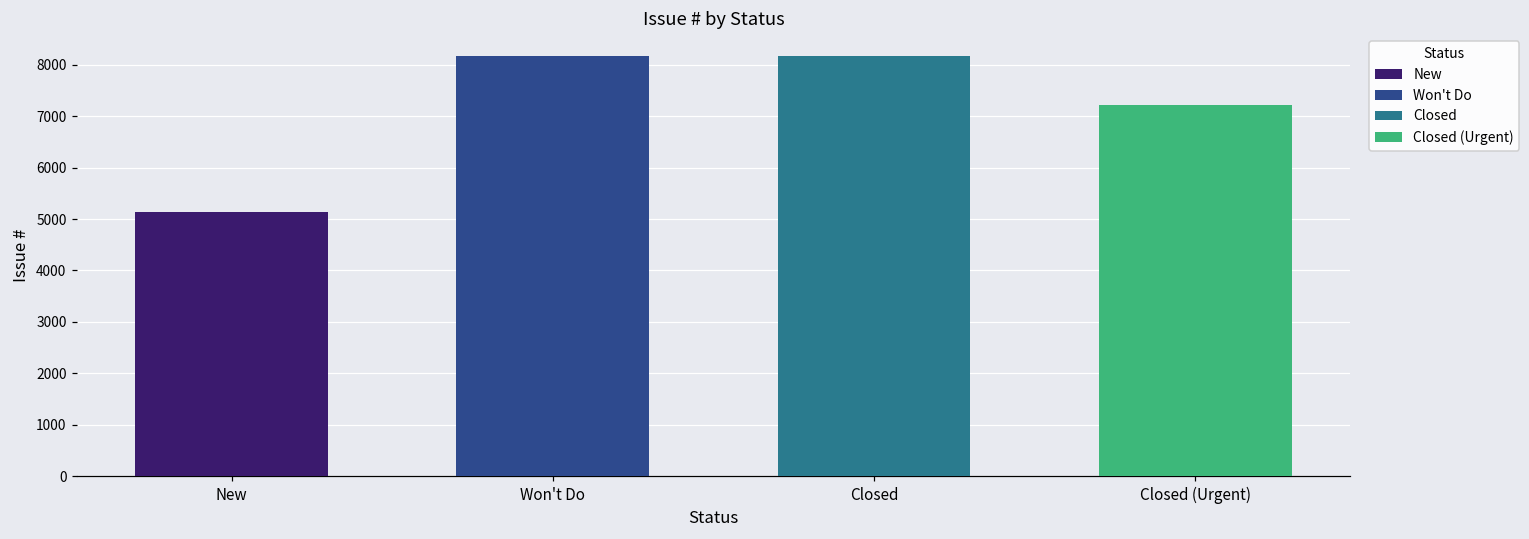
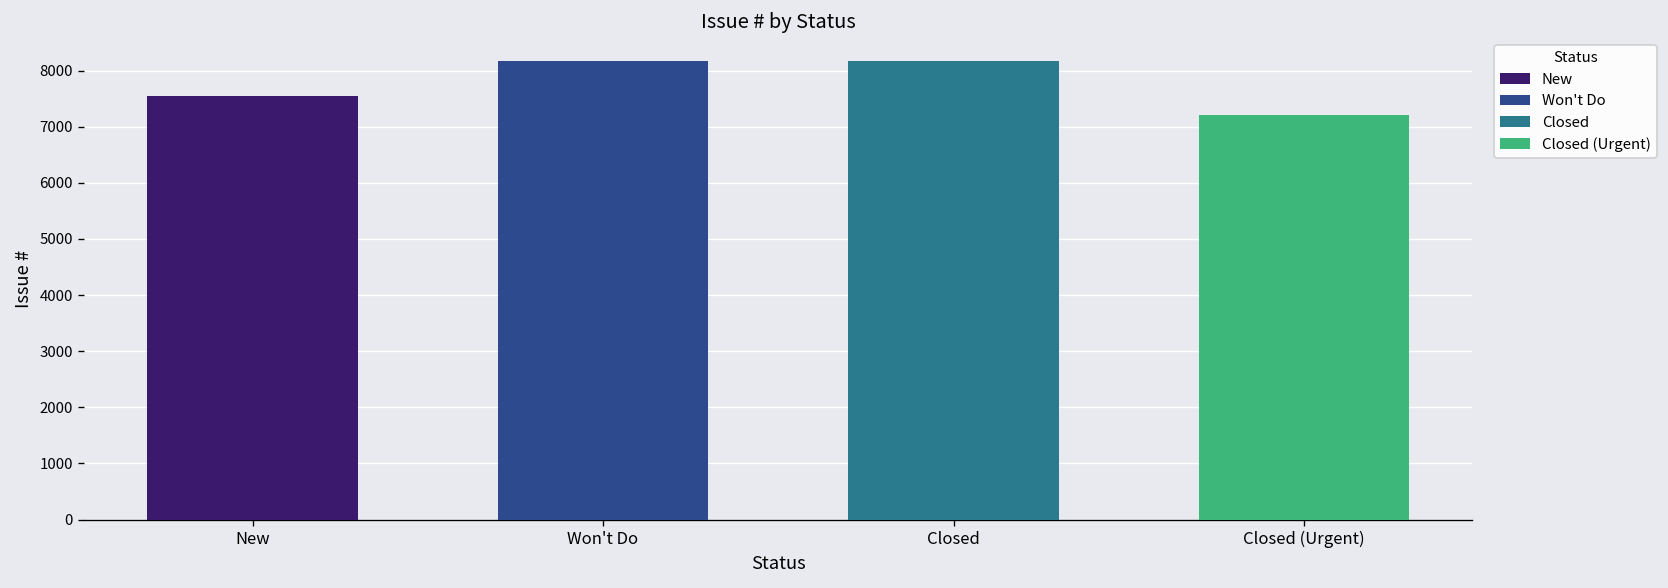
  {
-   "New": 5100,
+   "New": 7600,
    "Won't Do": 8200,
    "Closed": 8200,
    "Closed (Urgent)": 7200
  }
